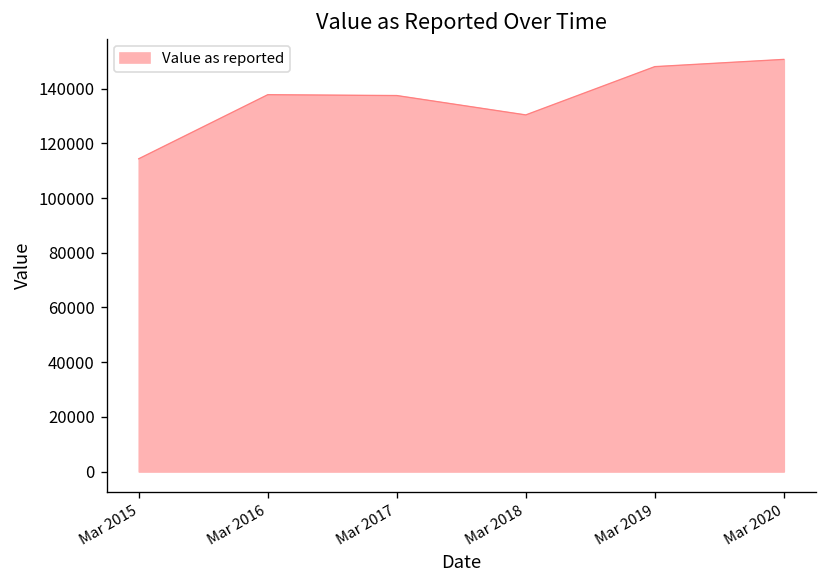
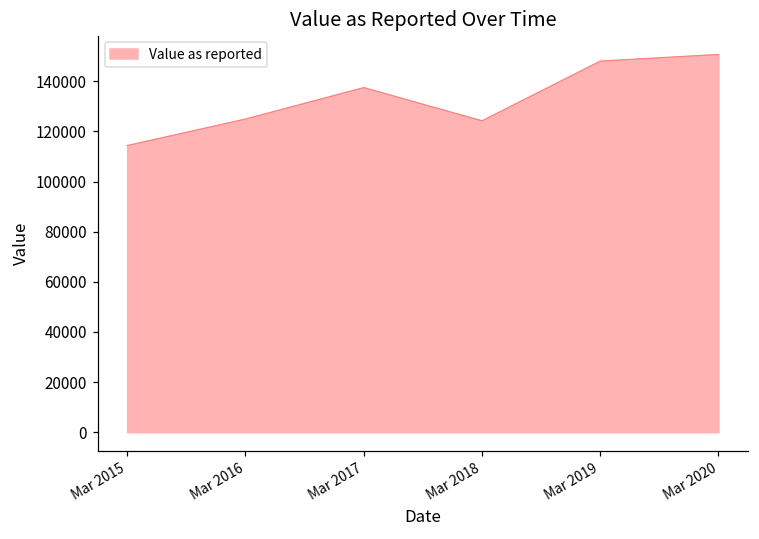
  {
    "Mar 2015": 114000,
-   "Mar 2016": 138000,
+   "Mar 2016": 125000,
    "Mar 2017": 137000,
-   "Mar 2018": 130000,
+   "Mar 2018": 124000,
    "Mar 2019": 148000,
    "Mar 2020": 151000
  }
